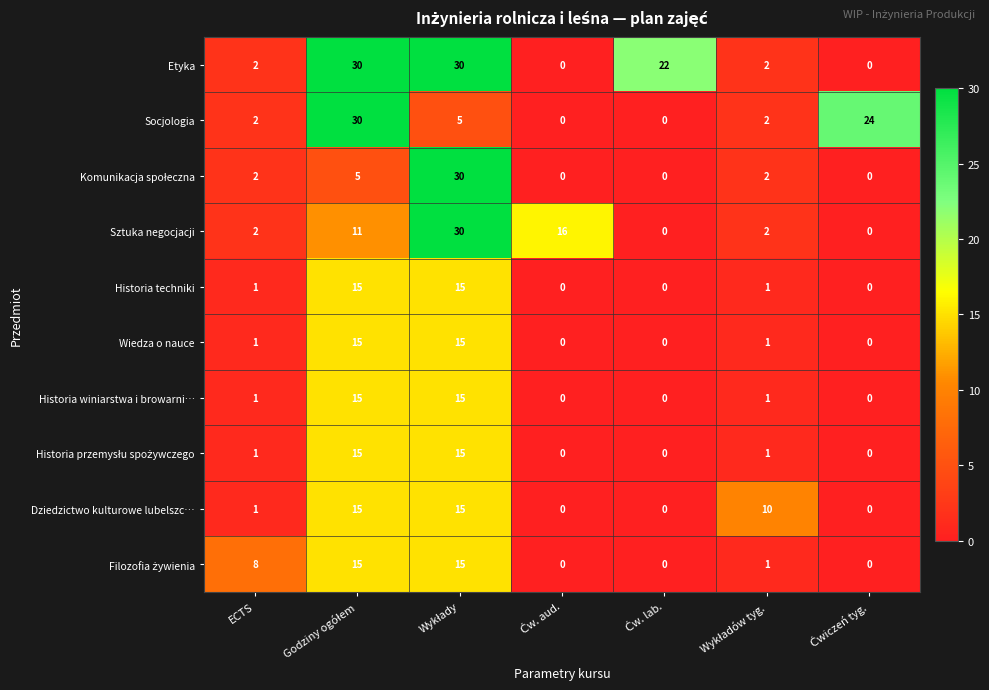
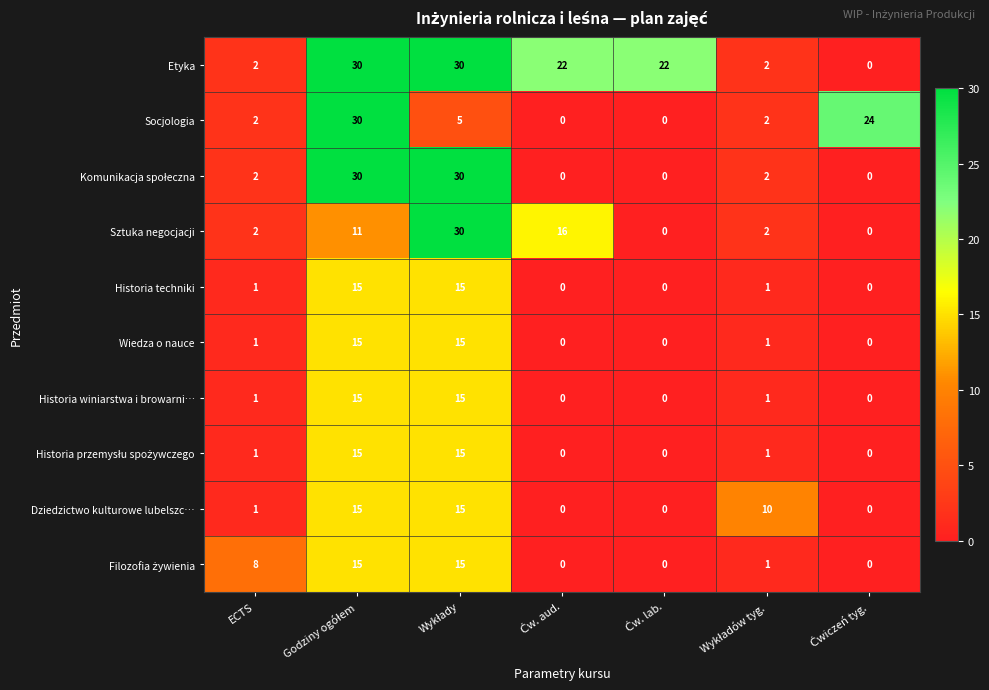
  {
    "Etyka": {
      "ECTS": 2,
      "Godziny ogółem": 30,
      "Wykłady": 30,
-     "Ćw. aud.": 0,
+     "Ćw. aud.": 22,
      "Ćw. lab.": 22,
      "Wykładów tyg.": 2,
      "Ćwiczeń tyg.": 0
    },
    "Socjologia": {
      "ECTS": 2,
      "Godziny ogółem": 30,
      "Wykłady": 5,
      "Ćw. aud.": 0,
      "Ćw. lab.": 0,
      "Wykładów tyg.": 2,
      "Ćwiczeń tyg.": 24
    },
    "Komunikacja społeczna": {
      "ECTS": 2,
-     "Godziny ogółem": 5,
+     "Godziny ogółem": 30,
      "Wykłady": 30,
      "Ćw. aud.": 0,
      "Ćw. lab.": 0,
      "Wykładów tyg.": 2,
      "Ćwiczeń tyg.": 0
    },
    "Sztuka negocjacji": {
      "ECTS": 2,
      "Godziny ogółem": 11,
      "Wykłady": 30,
      "Ćw. aud.": 16,
      "Ćw. lab.": 0,
      "Wykładów tyg.": 2,
      "Ćwiczeń tyg.": 0
    },
    "Historia techniki": {
      "ECTS": 1,
      "Godziny ogółem": 15,
      "Wykłady": 15,
      "Ćw. aud.": 0,
      "Ćw. lab.": 0,
      "Wykładów tyg.": 1,
      "Ćwiczeń tyg.": 0
    },
    "Wiedza o nauce": {
      "ECTS": 1,
      "Godziny ogółem": 15,
      "Wykłady": 15,
      "Ćw. aud.": 0,
      "Ćw. lab.": 0,
      "Wykładów tyg.": 1,
      "Ćwiczeń tyg.": 0
    },
    "Historia winiarstwa i browarni…": {
      "ECTS": 1,
      "Godziny ogółem": 15,
      "Wykłady": 15,
      "Ćw. aud.": 0,
      "Ćw. lab.": 0,
      "Wykładów tyg.": 1,
      "Ćwiczeń tyg.": 0
    },
    "Historia przemysłu spożywczego": {
      "ECTS": 1,
      "Godziny ogółem": 15,
      "Wykłady": 15,
      "Ćw. aud.": 0,
      "Ćw. lab.": 0,
      "Wykładów tyg.": 1,
      "Ćwiczeń tyg.": 0
    },
    "Dziedzictwo kulturowe lubelszc…": {
      "ECTS": 1,
      "Godziny ogółem": 15,
      "Wykłady": 15,
      "Ćw. aud.": 0,
      "Ćw. lab.": 0,
      "Wykładów tyg.": 10,
      "Ćwiczeń tyg.": 0
    },
    "Filozofia żywienia": {
      "ECTS": 8,
      "Godziny ogółem": 15,
      "Wykłady": 15,
      "Ćw. aud.": 0,
      "Ćw. lab.": 0,
      "Wykładów tyg.": 1,
      "Ćwiczeń tyg.": 0
    }
  }
